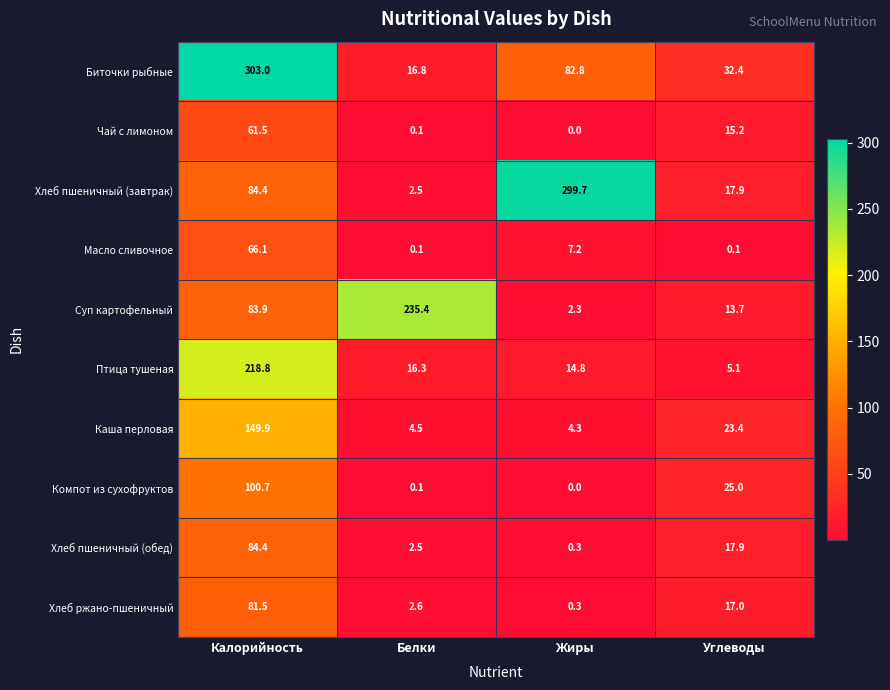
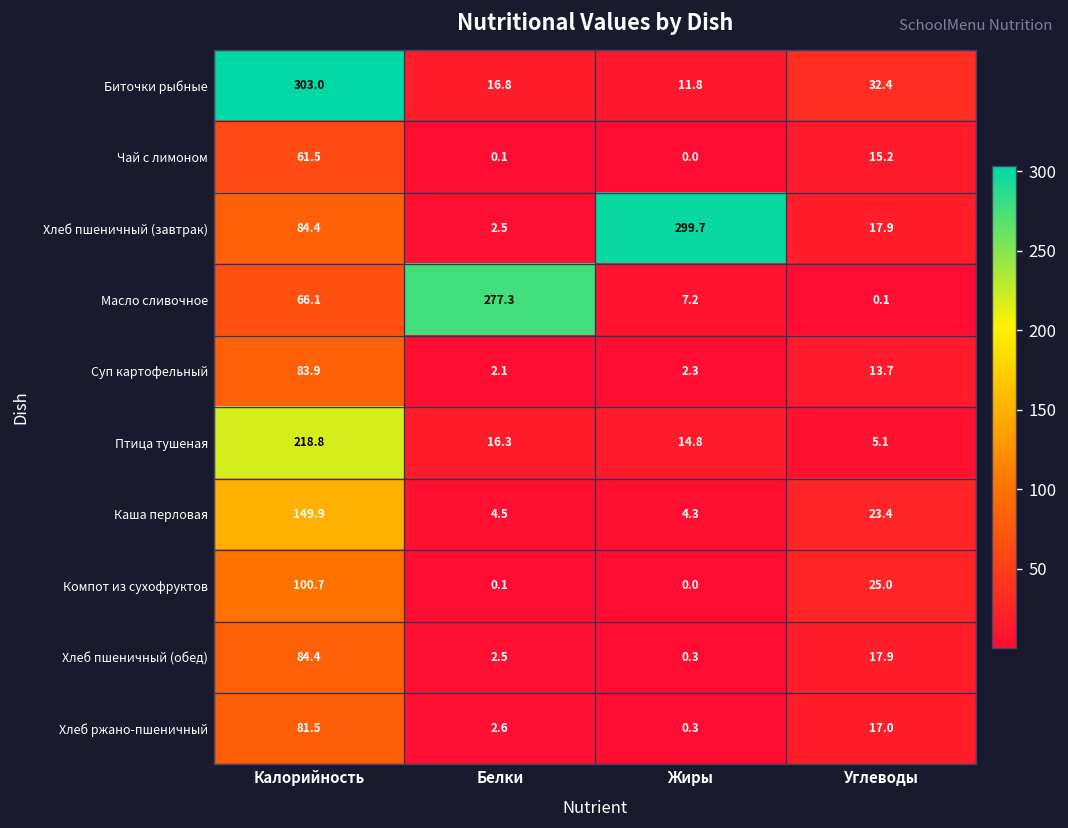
  {
    "Биточки рыбные": {
      "Калорийность": 303.0,
      "Белки": 16.8,
-     "Жиры": 82.8,
+     "Жиры": 11.8,
      "Углеводы": 32.4
    },
    "Чай с лимоном": {
      "Калорийность": 61.5,
      "Белки": 0.1,
      "Жиры": 0.0,
      "Углеводы": 15.2
    },
    "Хлеб пшеничный (завтрак)": {
      "Калорийность": 84.4,
      "Белки": 2.5,
      "Жиры": 299.7,
      "Углеводы": 17.9
    },
    "Масло сливочное": {
      "Калорийность": 66.1,
-     "Белки": 0.1,
+     "Белки": 277.3,
      "Жиры": 7.2,
      "Углеводы": 0.1
    },
    "Суп картофельный": {
      "Калорийность": 83.9,
-     "Белки": 235.4,
+     "Белки": 2.1,
      "Жиры": 2.3,
      "Углеводы": 13.7
    },
    "Птица тушеная": {
      "Калорийность": 218.8,
      "Белки": 16.3,
      "Жиры": 14.8,
      "Углеводы": 5.1
    },
    "Каша перловая": {
      "Калорийность": 149.9,
      "Белки": 4.5,
      "Жиры": 4.3,
      "Углеводы": 23.4
    },
    "Компот из сухофруктов": {
      "Калорийность": 100.7,
      "Белки": 0.1,
      "Жиры": 0.0,
      "Углеводы": 25.0
    },
    "Хлеб пшеничный (обед)": {
      "Калорийность": 84.4,
      "Белки": 2.5,
      "Жиры": 0.3,
      "Углеводы": 17.9
    },
    "Хлеб ржано-пшеничный": {
      "Калорийность": 81.5,
      "Белки": 2.6,
      "Жиры": 0.3,
      "Углеводы": 17.0
    }
  }
